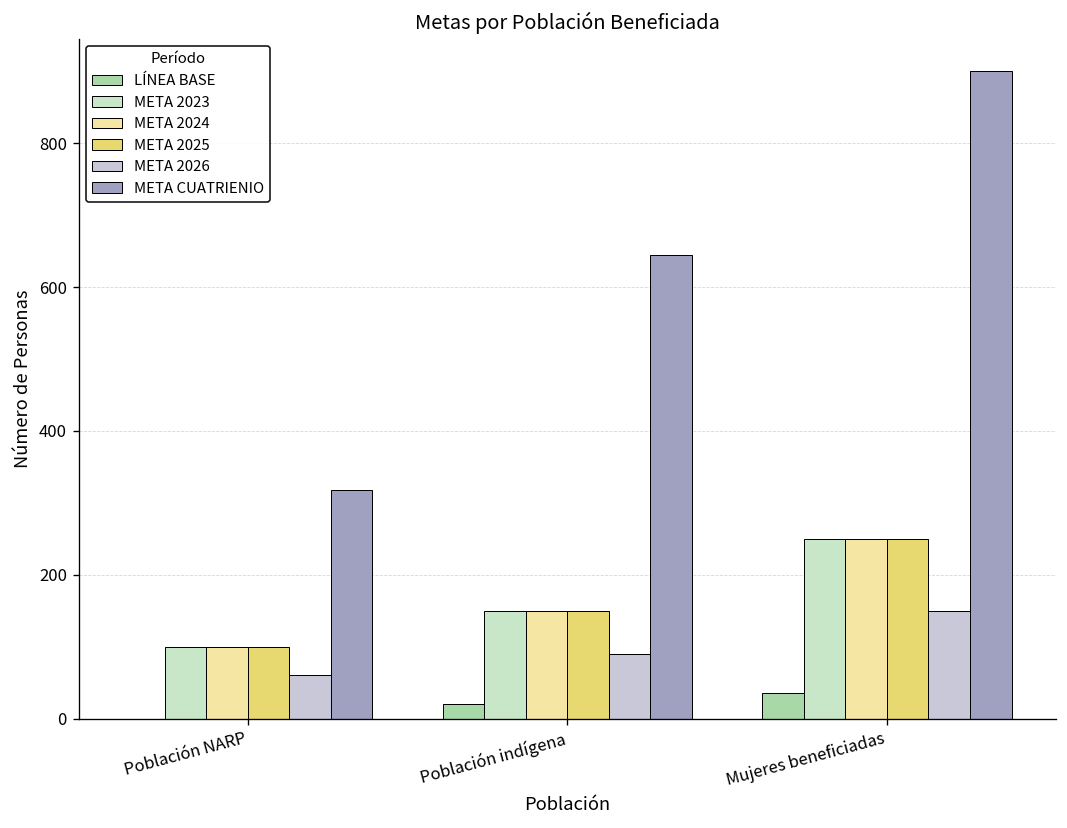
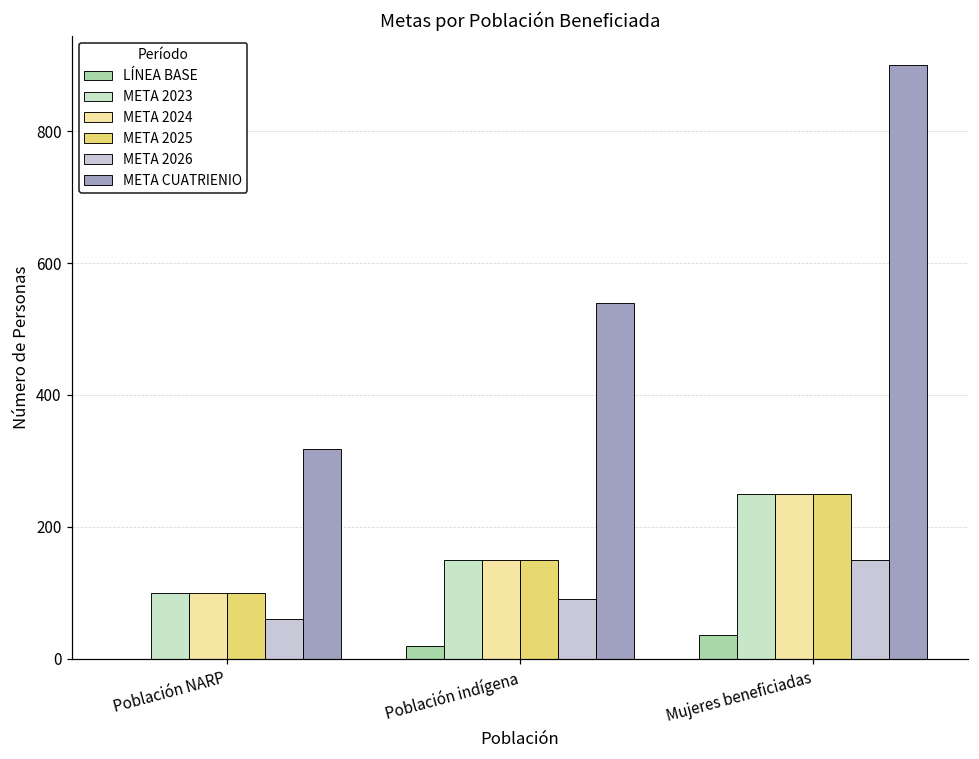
  {
    "META CUATRIENIO": {
      "Población NARP": 320,
-     "Población indígena": 640,
+     "Población indígena": 540,
      "Mujeres beneficiadas": 900
    }
  }
